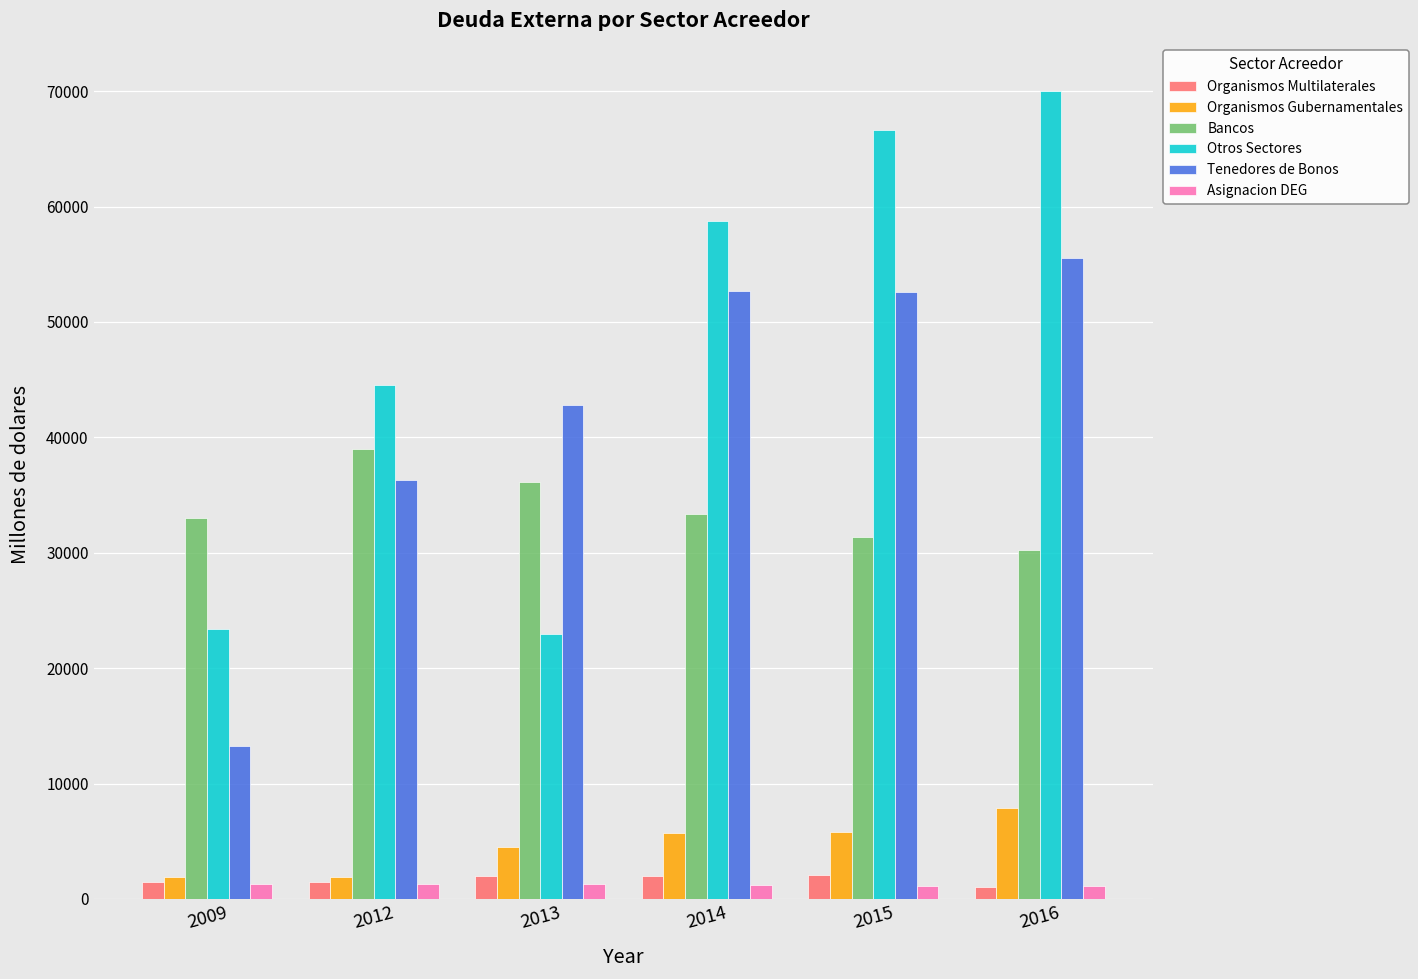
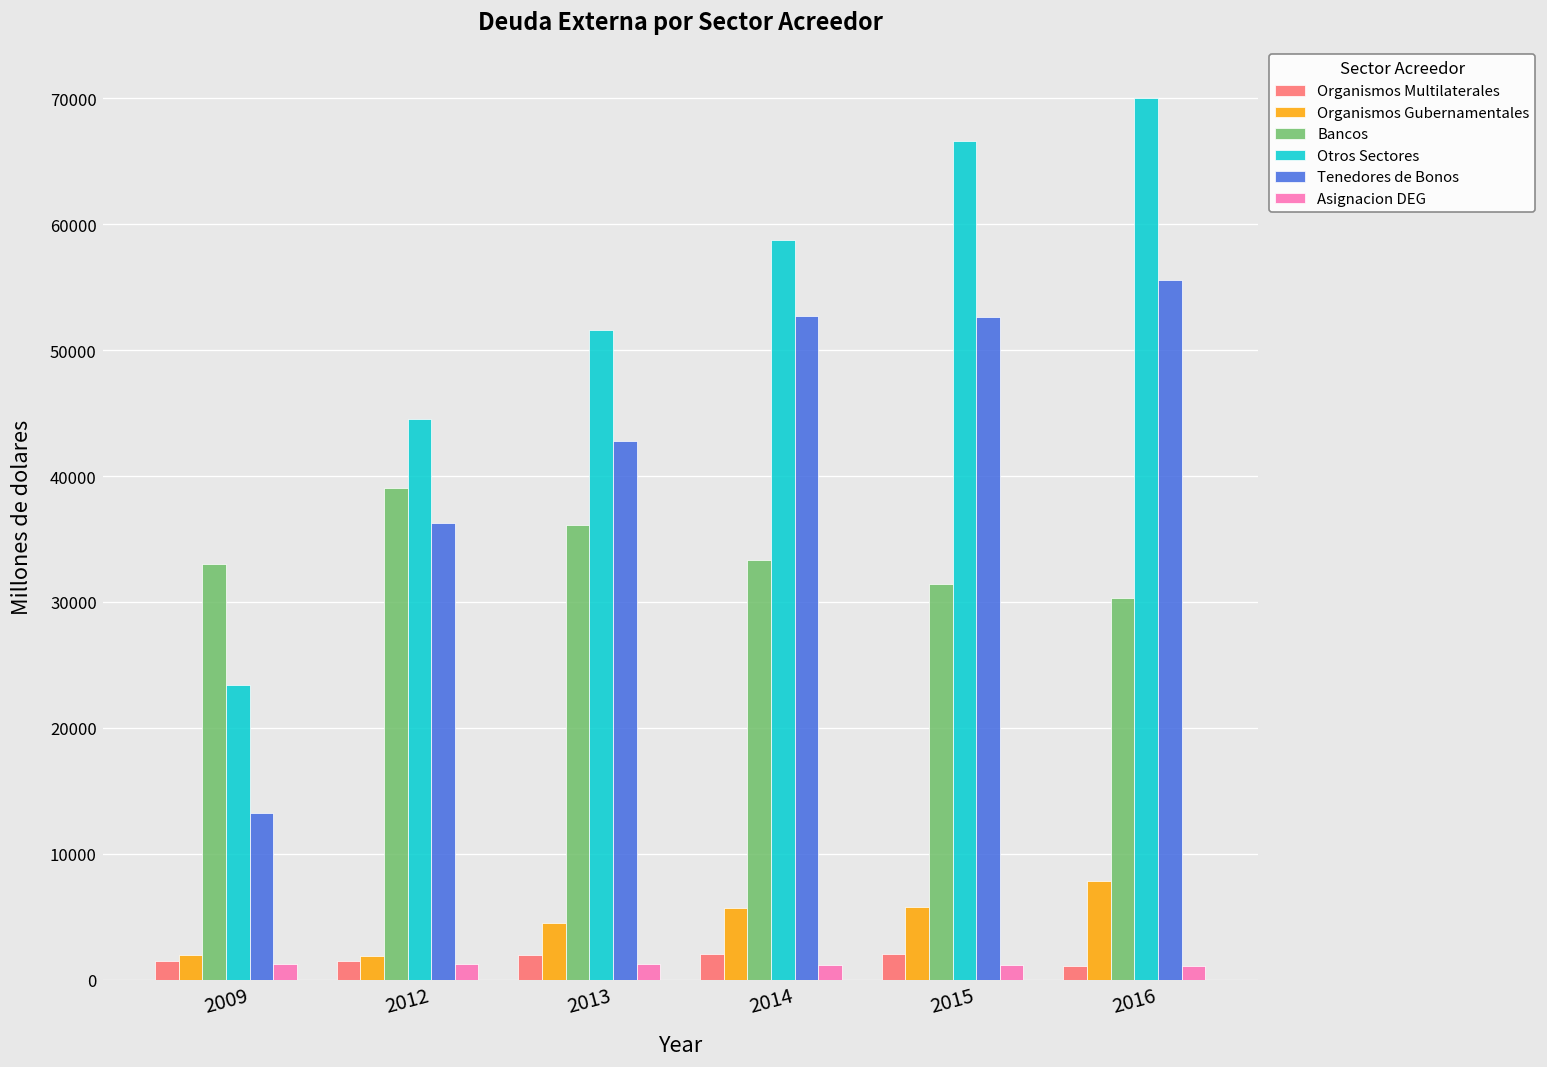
  {
    "Organismos Multilaterales": {
      "2009": 1500,
      "2012": 1500,
      "2013": 1900,
      "2014": 2000,
      "2015": 2100,
      "2016": 1000
    },
    "Organismos Gubernamentales": {
      "2009": 1900,
      "2012": 1900,
      "2013": 4500,
      "2014": 5700,
      "2015": 5800,
      "2016": 7900
    },
    "Bancos": {
      "2009": 33000,
      "2012": 39000,
      "2013": 36100,
      "2014": 33300,
      "2015": 31400,
      "2016": 30300
    },
    "Otros Sectores": {
      "2009": 23400,
      "2012": 44500,
-     "2013": 23000,
+     "2013": 51600,
      "2014": 58800,
      "2015": 66600,
      "2016": 70000
    },
    "Tenedores de Bonos": {
      "2009": 13200,
      "2012": 36300,
      "2013": 42800,
      "2014": 52700,
      "2015": 52600,
      "2016": 55600
    },
    "Asignacion DEG": {
      "2009": 1300,
      "2012": 1300,
      "2013": 1300,
      "2014": 1200,
      "2015": 1100,
      "2016": 1100
    }
  }
